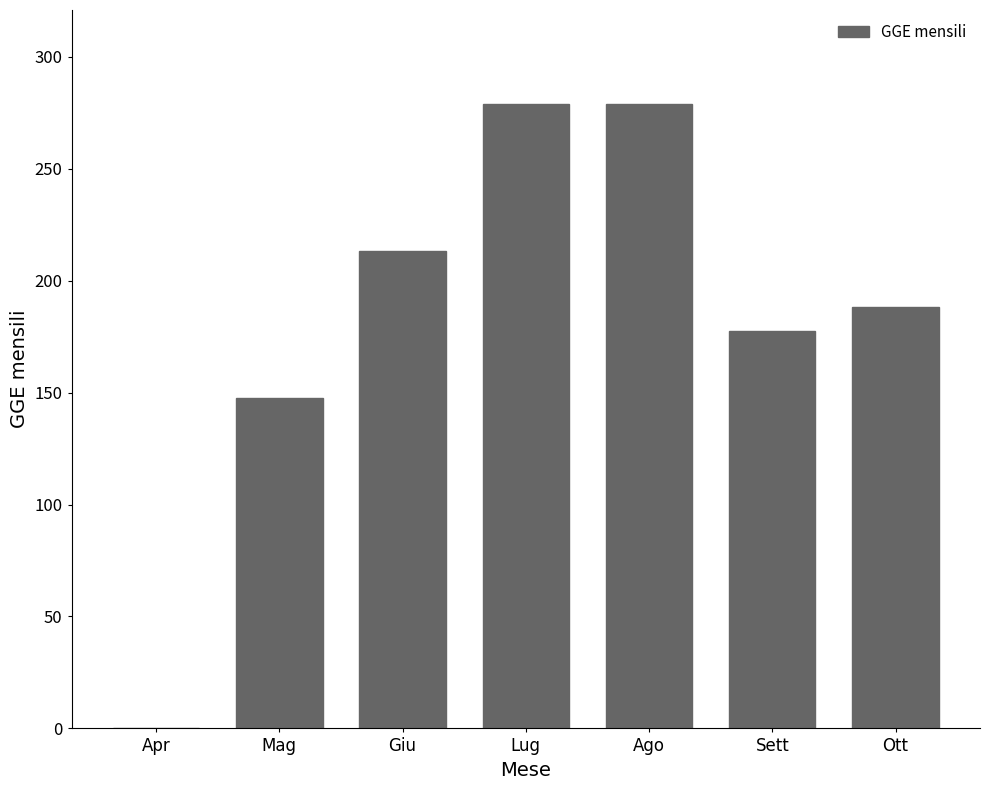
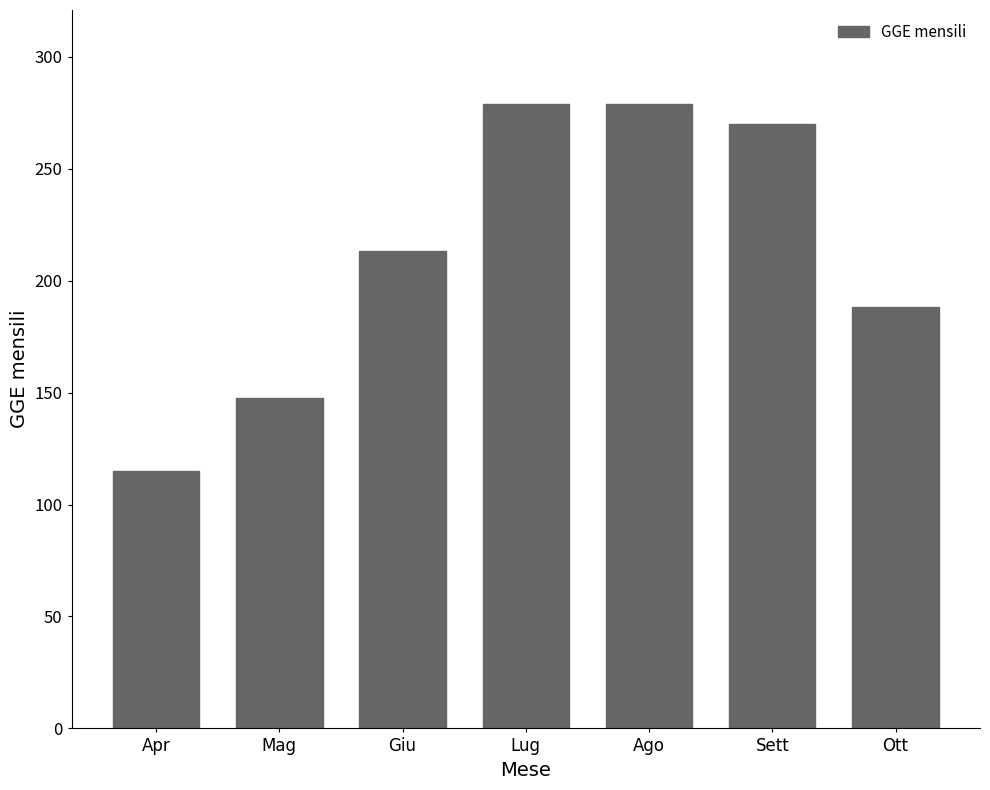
  {
-   "Apr": 0,
+   "Apr": 115,
    "Mag": 147,
    "Giu": 213,
    "Lug": 279,
    "Ago": 279,
-   "Sett": 178,
+   "Sett": 270,
    "Ott": 188
  }
